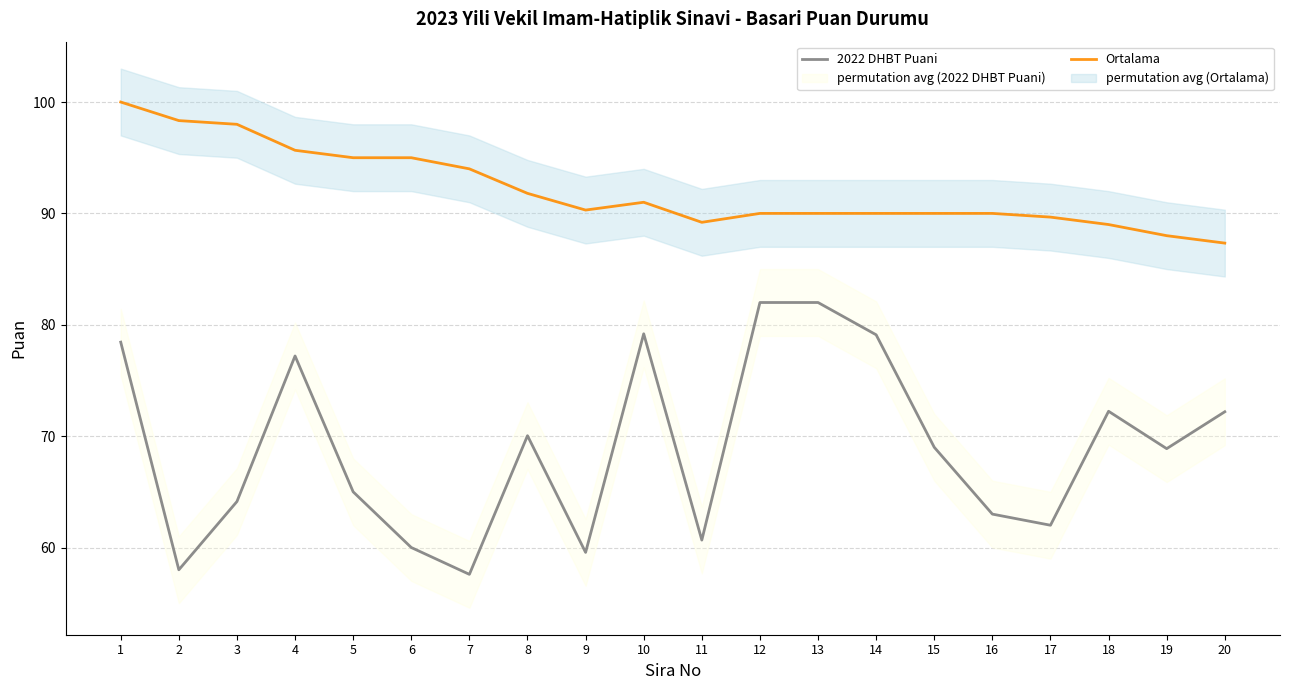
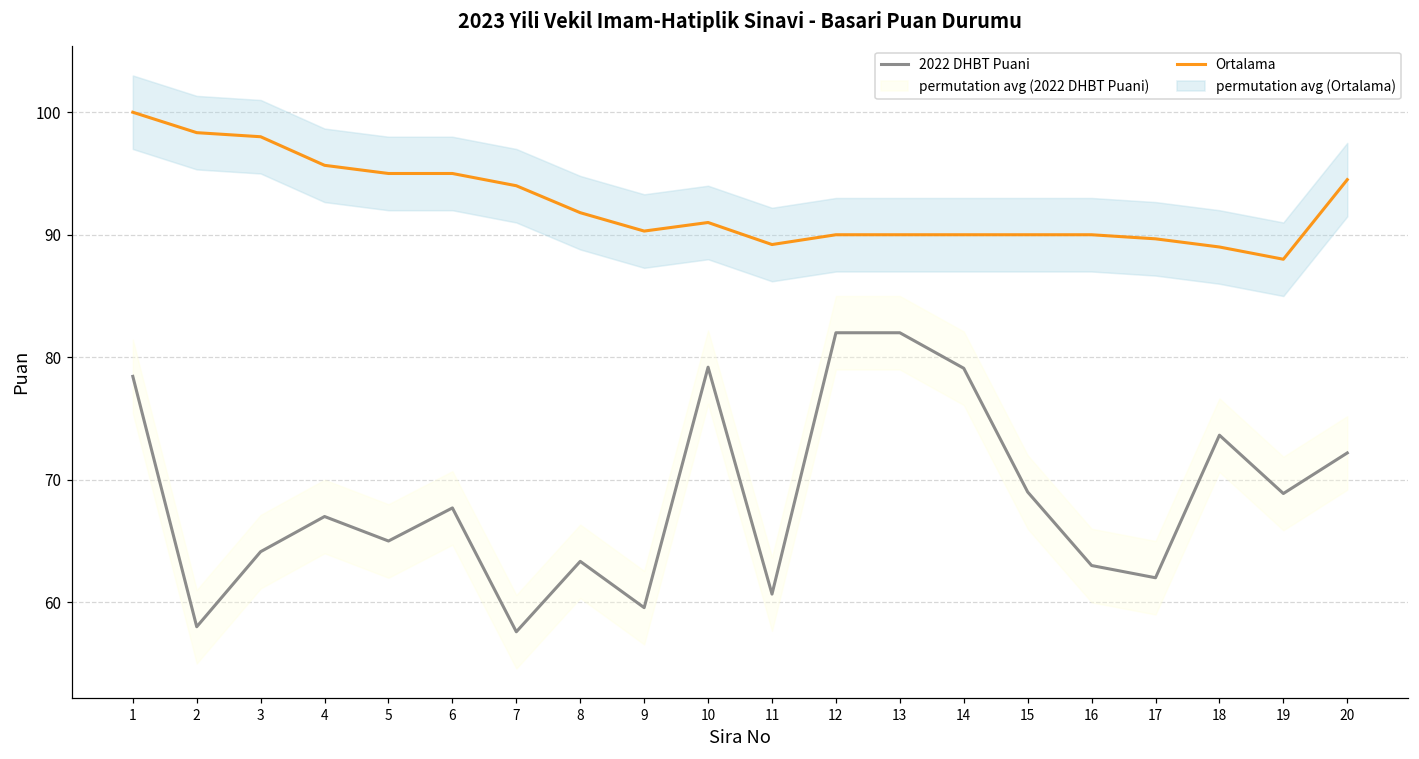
  {
    "2022 DHBT Puani": {
      "1": 78.4,
      "2": 58.0,
      "3": 64.1,
-     "4": 77.2,
+     "4": 67.0,
      "5": 65.0,
-     "6": 60.0,
+     "6": 67.7,
      "7": 57.6,
-     "8": 70.0,
+     "8": 63.3,
      "9": 59.6,
      "10": 79.2,
      "11": 60.7,
      "12": 82.0,
      "13": 82.0,
      "14": 79.1,
      "15": 69.0,
      "16": 63.0,
      "17": 62.0,
-     "18": 72.2,
+     "18": 73.6,
      "19": 68.9,
      "20": 72.2
    },
    "Ortalama": {
      "1": 100.0,
      "2": 98.3,
      "3": 98.0,
      "4": 95.7,
      "5": 95.0,
      "6": 95.0,
      "7": 94.0,
      "8": 91.8,
      "9": 90.3,
      "10": 91.0,
      "11": 89.2,
      "12": 90.0,
      "13": 90.0,
      "14": 90.0,
      "15": 90.0,
      "16": 90.0,
      "17": 89.7,
      "18": 89.0,
      "19": 88.0,
-     "20": 87.3
+     "20": 94.5
    }
  }
